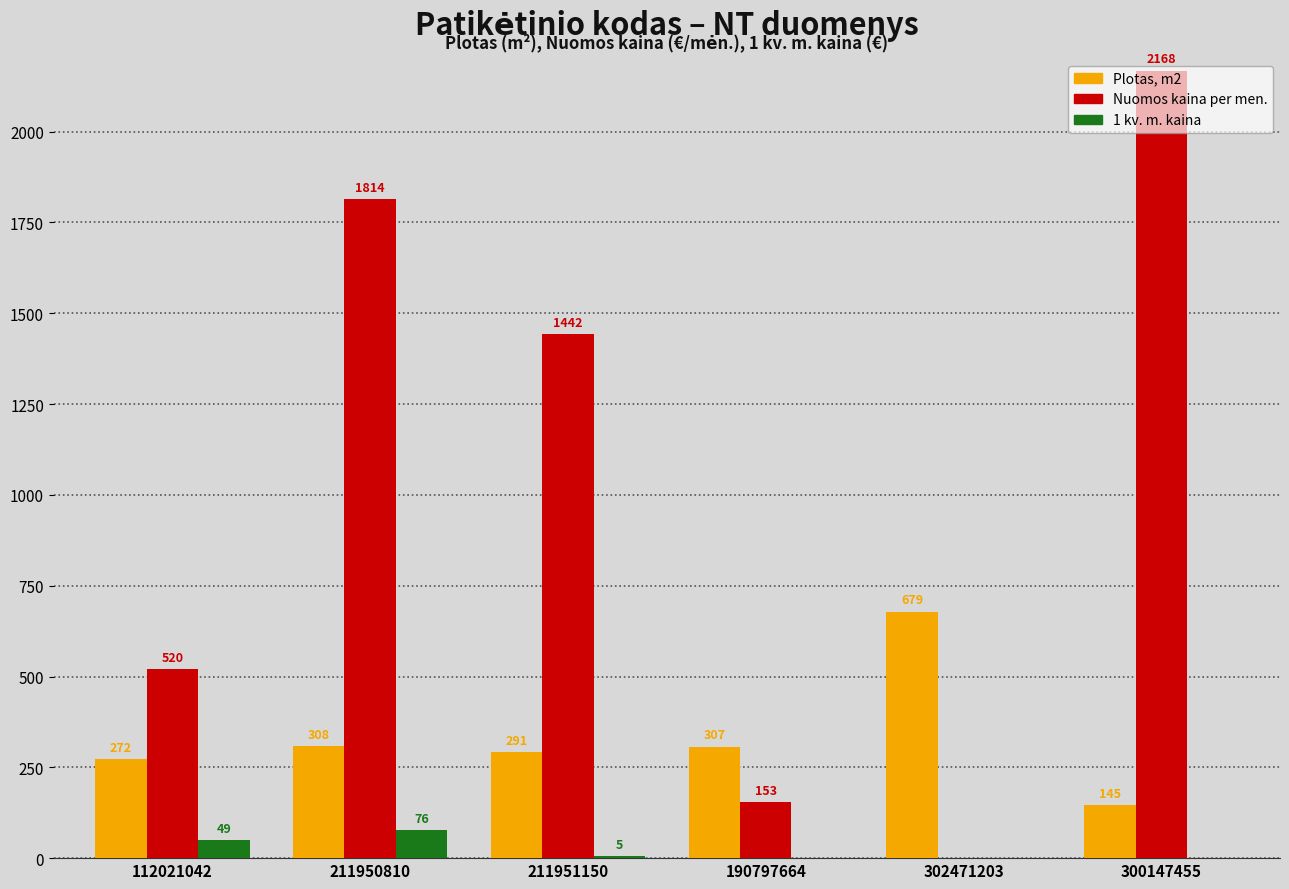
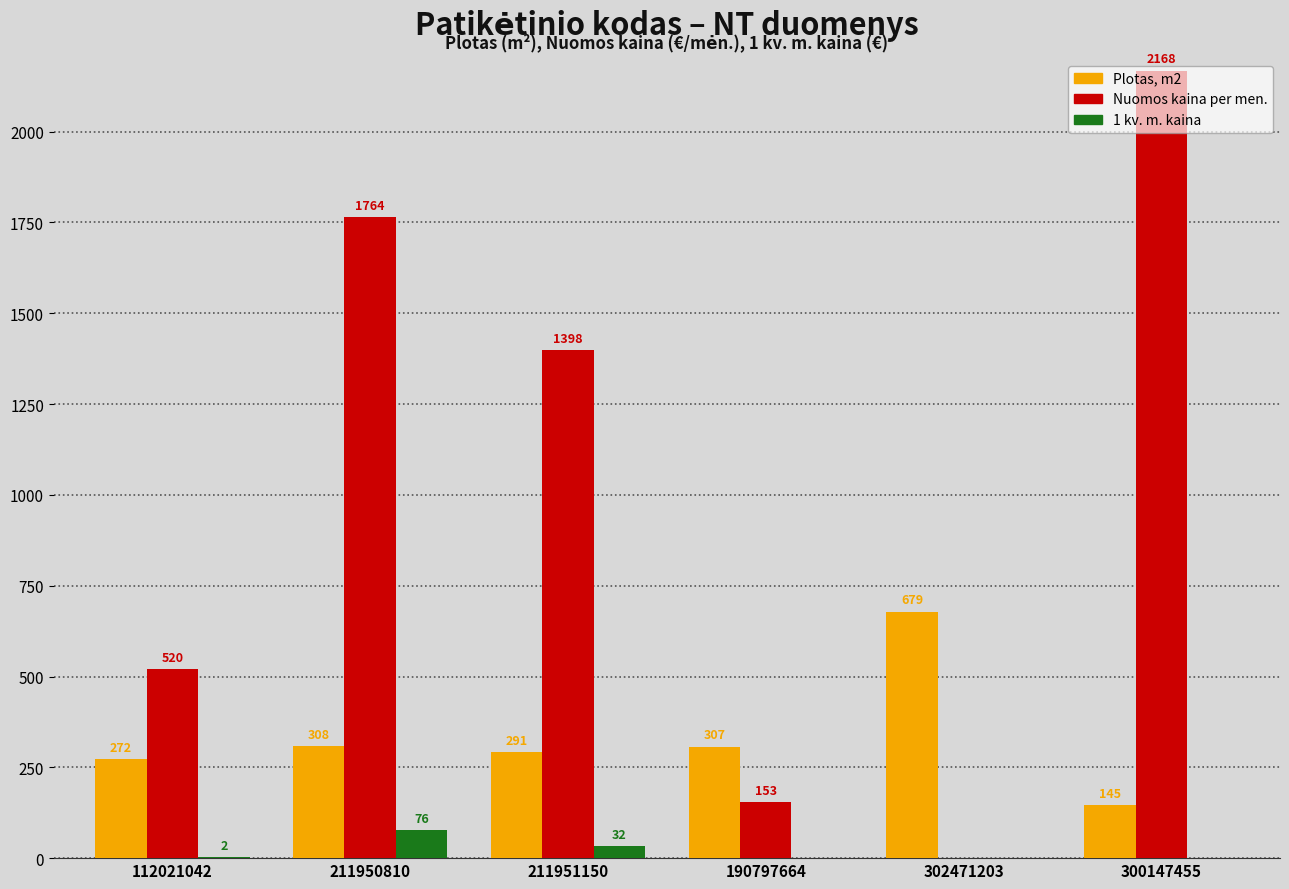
  {
    "Plotas, m2": {
      "112021042": 272,
      "211950810": 308,
      "211951150": 291,
      "190797664": 307,
      "302471203": 679,
      "300147455": 145
    },
    "Nuomos kaina per men.": {
      "112021042": 520,
-     "211950810": 1814,
-     "211951150": 1442,
+     "211950810": 1764,
+     "211951150": 1398,
      "190797664": 153
    },
    "1 kv. m. kaina": {
-     "112021042": 49,
+     "112021042": 2,
      "211950810": 76,
-     "211951150": 5
+     "211951150": 32
    }
  }
